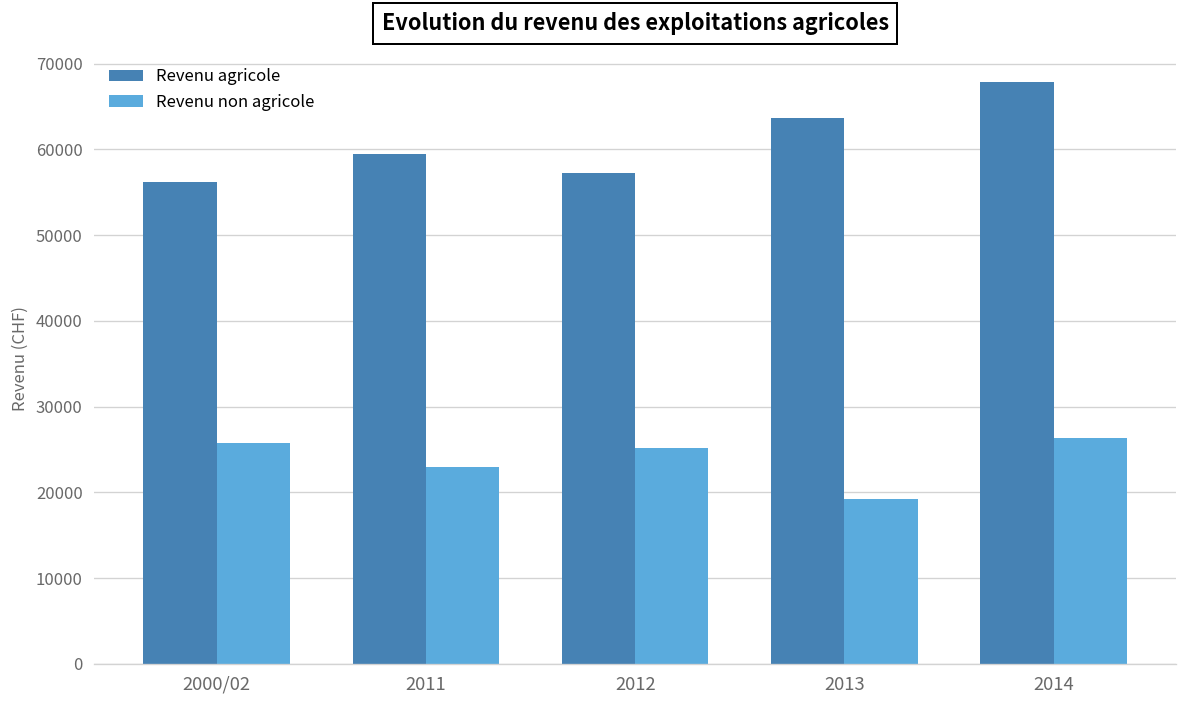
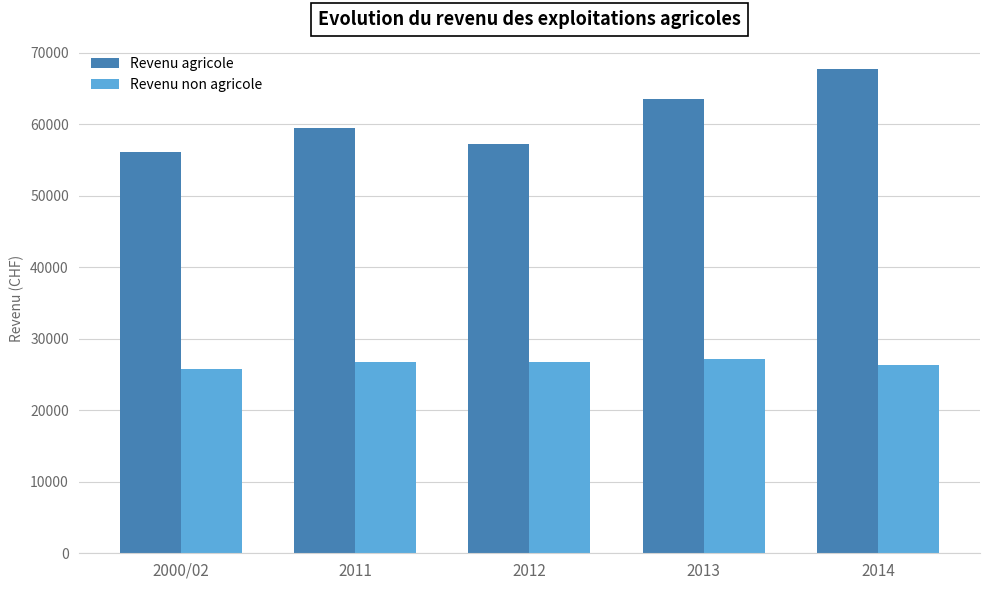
  {
    "Revenu agricole": {
      "2000/02": 56000,
      "2011": 59000,
      "2012": 57000,
      "2013": 64000,
      "2014": 68000
    },
    "Revenu non agricole": {
      "2000/02": 26000,
-     "2011": 23000,
-     "2012": 25000,
-     "2013": 19000,
+     "2011": 27000,
+     "2012": 27000,
+     "2013": 27000,
      "2014": 26000
    }
  }
